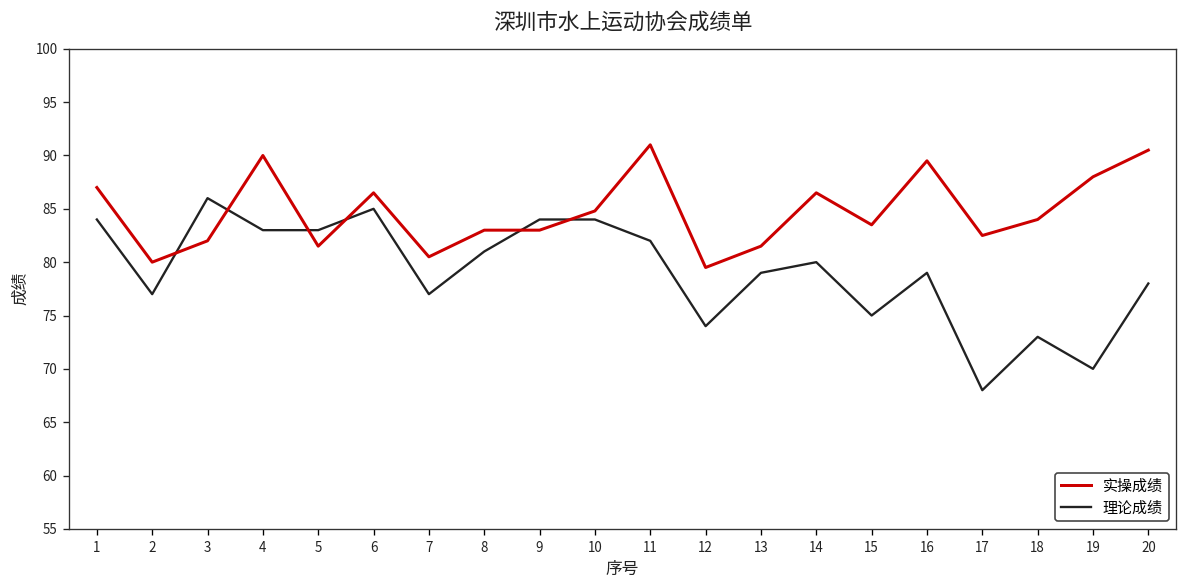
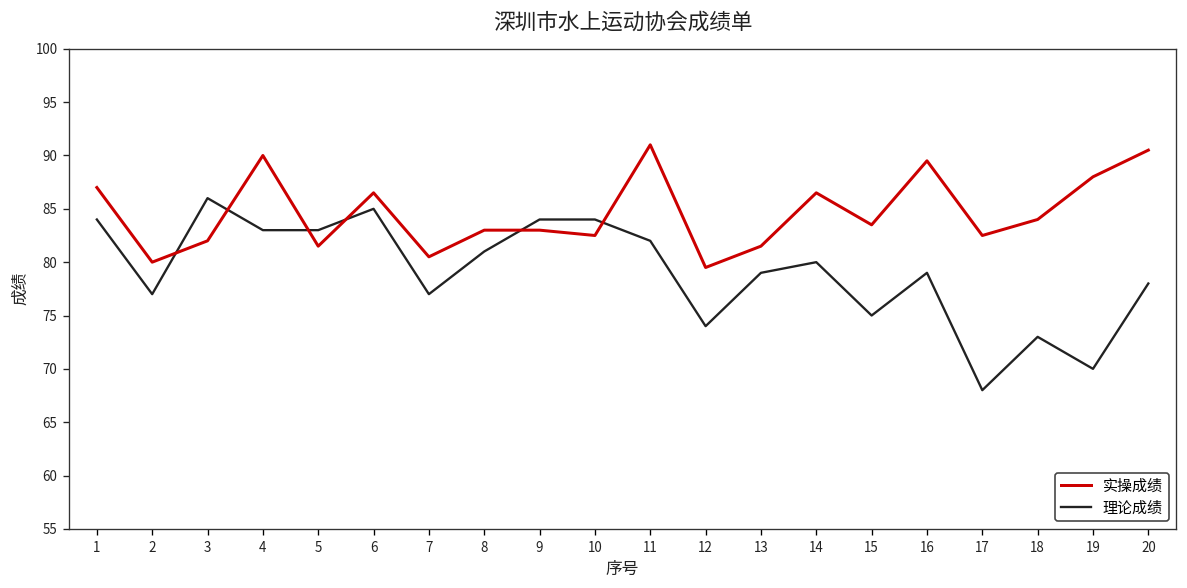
  {
    "实操成绩": {
      "1": 87,
      "2": 80,
      "3": 82,
      "4": 90,
      "5": 82,
      "6": 87,
      "7": 81,
      "8": 83,
      "9": 83,
-     "10": 85,
+     "10": 83,
      "11": 91,
      "12": 80,
      "13": 82,
      "14": 87,
      "15": 84,
      "16": 90,
      "17": 83,
      "18": 84,
      "19": 88,
      "20": 91
    },
    "理论成绩": {
      "1": 84,
      "2": 77,
      "3": 86,
      "4": 83,
      "5": 83,
      "6": 85,
      "7": 77,
      "8": 81,
      "9": 84,
      "10": 84,
      "11": 82,
      "12": 74,
      "13": 79,
      "14": 80,
      "15": 75,
      "16": 79,
      "17": 68,
      "18": 73,
      "19": 70,
      "20": 78
    }
  }
